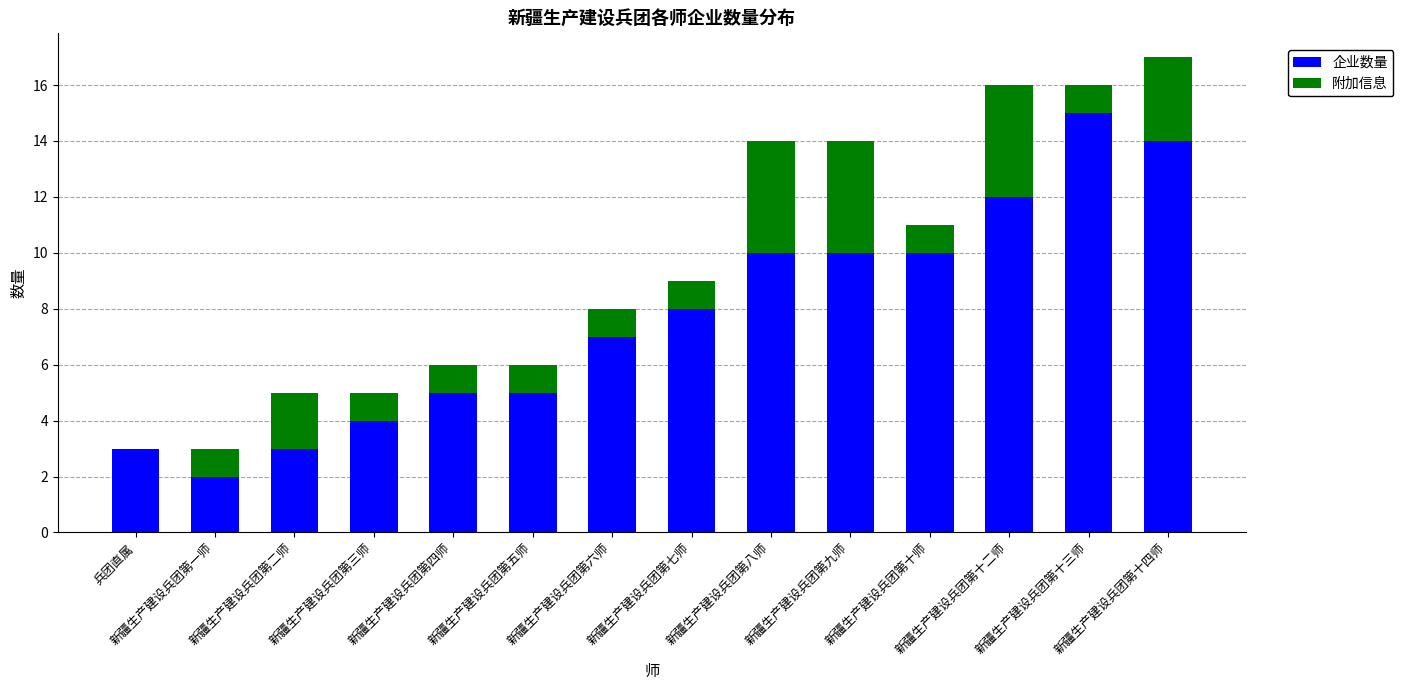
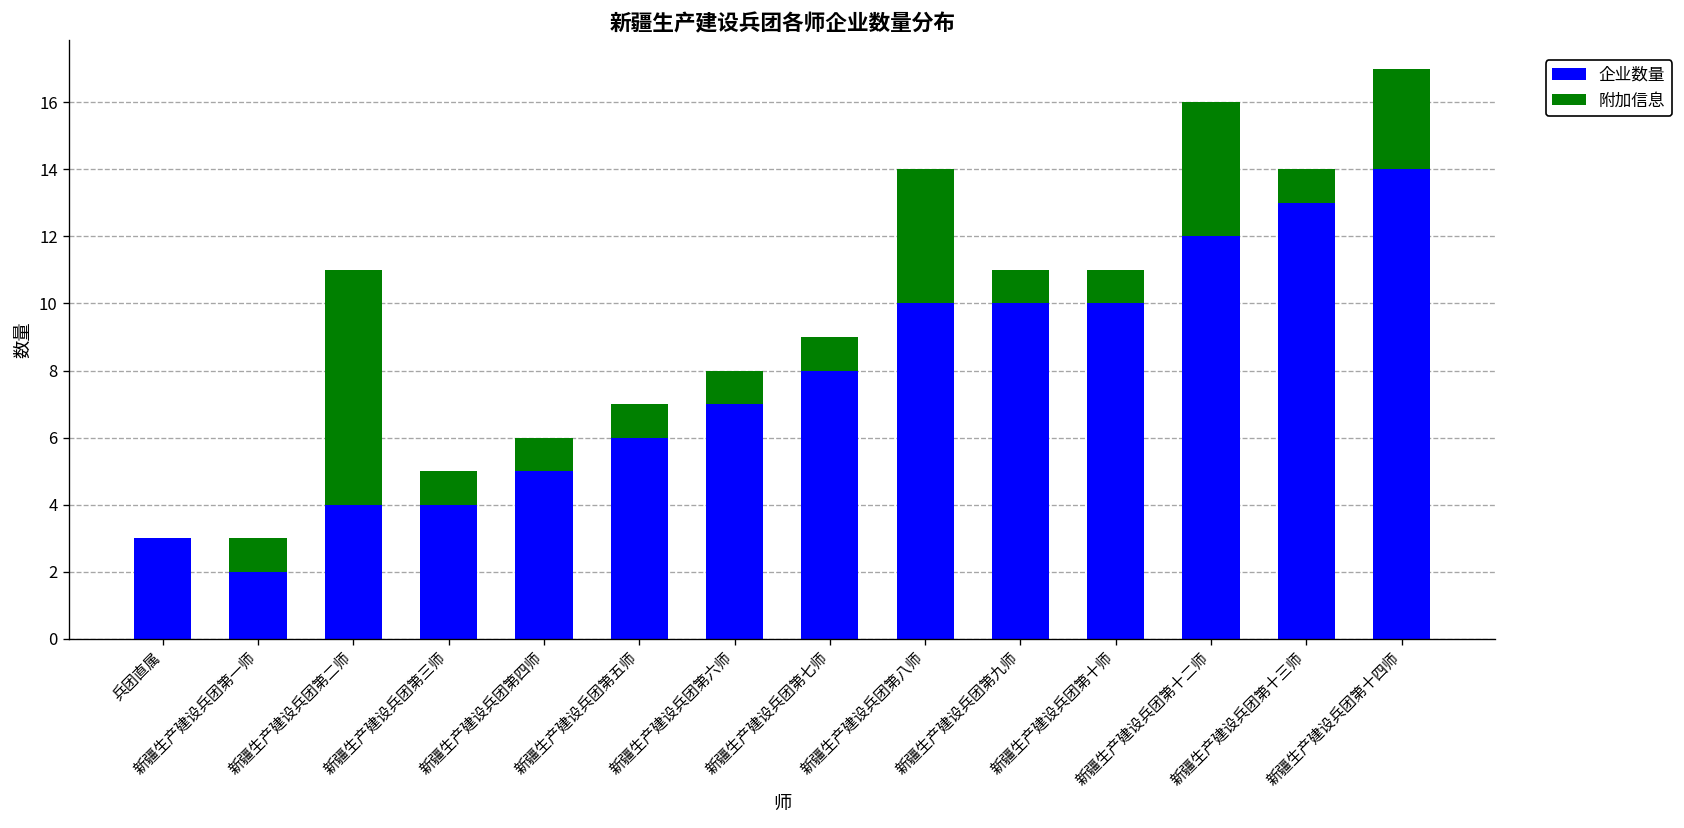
  {
    "企业数量": {
      "兵团直属": 3,
      "新疆生产建设兵团第一师": 2,
-     "新疆生产建设兵团第二师": 3,
+     "新疆生产建设兵团第二师": 4,
      "新疆生产建设兵团第三师": 4,
      "新疆生产建设兵团第四师": 5,
-     "新疆生产建设兵团第五师": 5,
+     "新疆生产建设兵团第五师": 6,
      "新疆生产建设兵团第六师": 7,
      "新疆生产建设兵团第七师": 8,
      "新疆生产建设兵团第八师": 10,
      "新疆生产建设兵团第九师": 10,
      "新疆生产建设兵团第十师": 10,
      "新疆生产建设兵团第十二师": 12,
-     "新疆生产建设兵团第十三师": 15,
+     "新疆生产建设兵团第十三师": 13,
      "新疆生产建设兵团第十四师": 14
    },
    "附加信息": {
      "兵团直属": 0,
      "新疆生产建设兵团第一师": 1,
-     "新疆生产建设兵团第二师": 2,
+     "新疆生产建设兵团第二师": 7,
      "新疆生产建设兵团第三师": 1,
      "新疆生产建设兵团第四师": 1,
      "新疆生产建设兵团第五师": 1,
      "新疆生产建设兵团第六师": 1,
      "新疆生产建设兵团第七师": 1,
      "新疆生产建设兵团第八师": 4,
-     "新疆生产建设兵团第九师": 4,
+     "新疆生产建设兵团第九师": 1,
      "新疆生产建设兵团第十师": 1,
      "新疆生产建设兵团第十二师": 4,
      "新疆生产建设兵团第十三师": 1,
      "新疆生产建设兵团第十四师": 3
    }
  }
